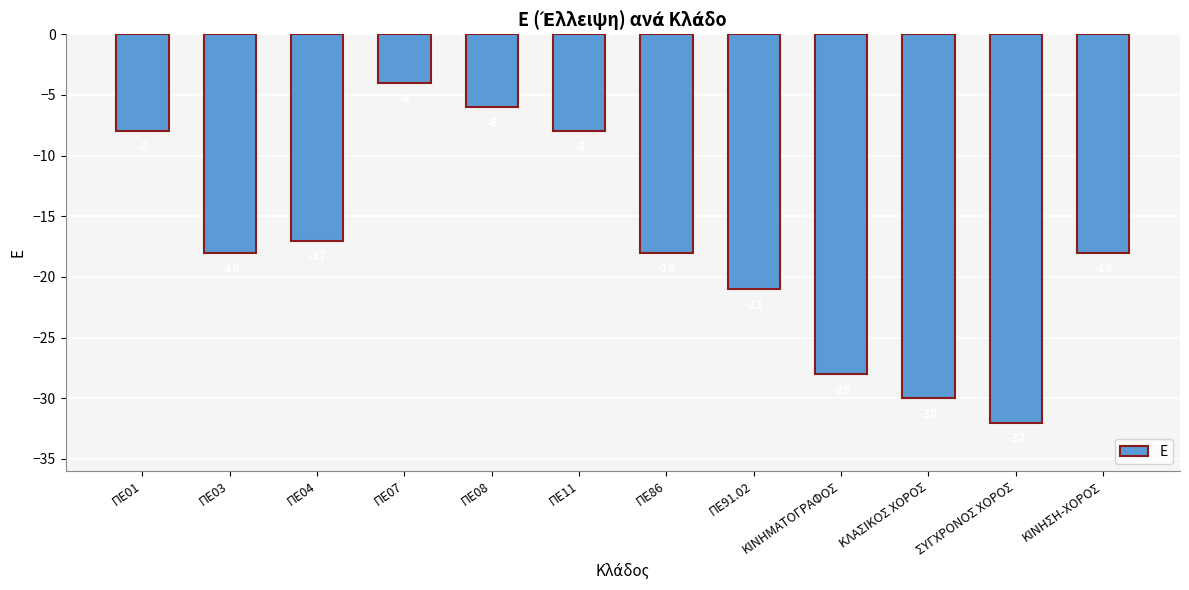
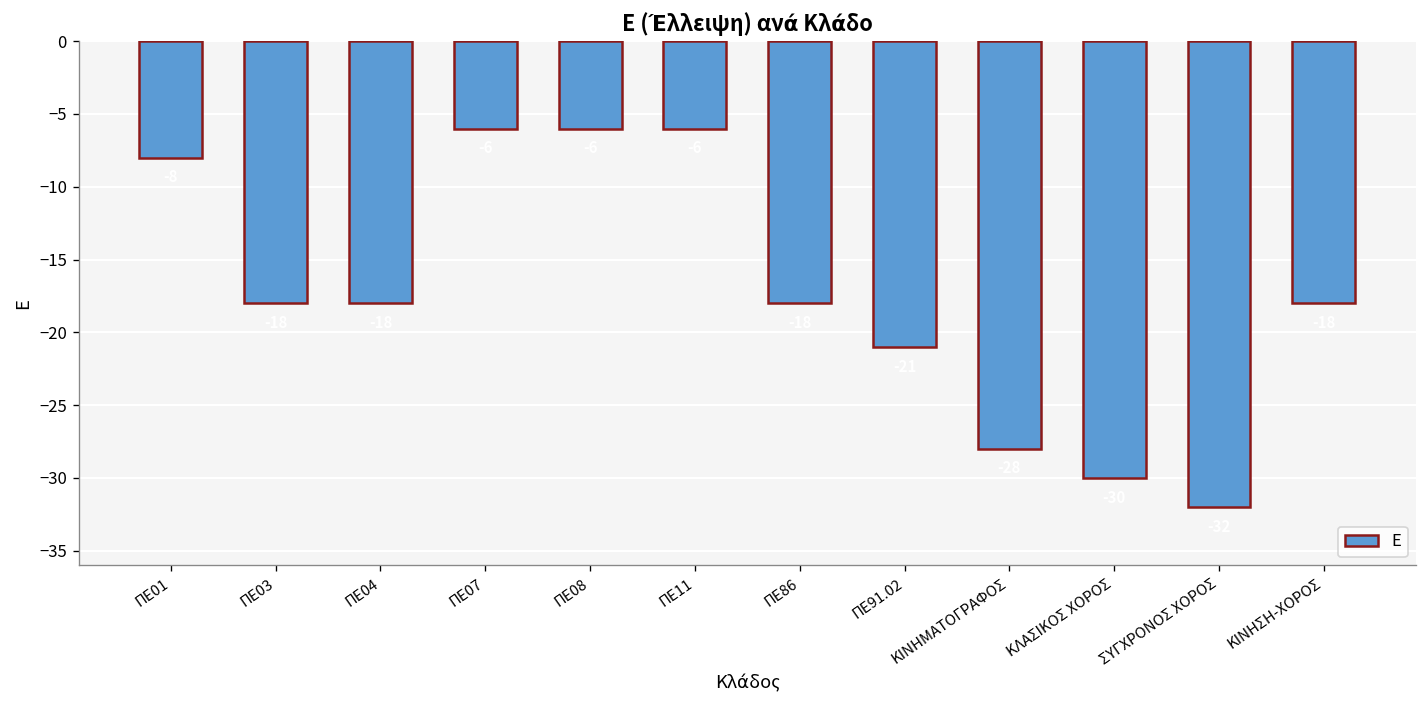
  {
    "ΠΕ01": -8,
    "ΠΕ03": -18,
-   "ΠΕ04": -17,
-   "ΠΕ07": -4,
+   "ΠΕ04": -18,
+   "ΠΕ07": -6,
    "ΠΕ08": -6,
-   "ΠΕ11": -8,
+   "ΠΕ11": -6,
    "ΠΕ86": -18,
    "ΠΕ91.02": -21,
    "ΚΙΝΗΜΑΤΟΓΡΑΦΟΣ": -28,
    "ΚΛΑΣΙΚΟΣ ΧΟΡΟΣ": -30,
    "ΣΥΓΧΡΟΝΟΣ ΧΟΡΟΣ": -32,
    "ΚΙΝΗΣΗ-ΧΟΡΟΣ": -18
  }
